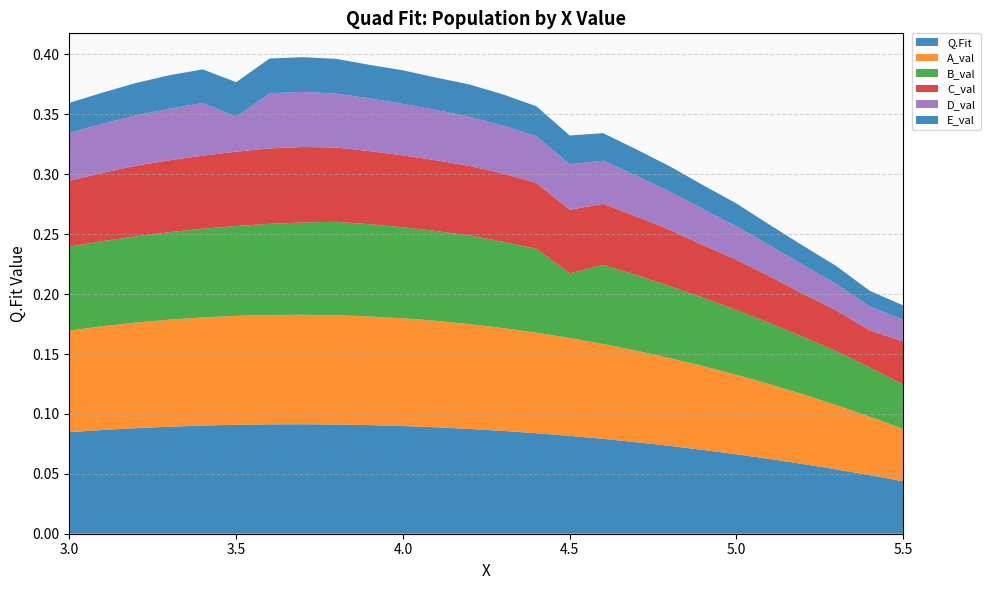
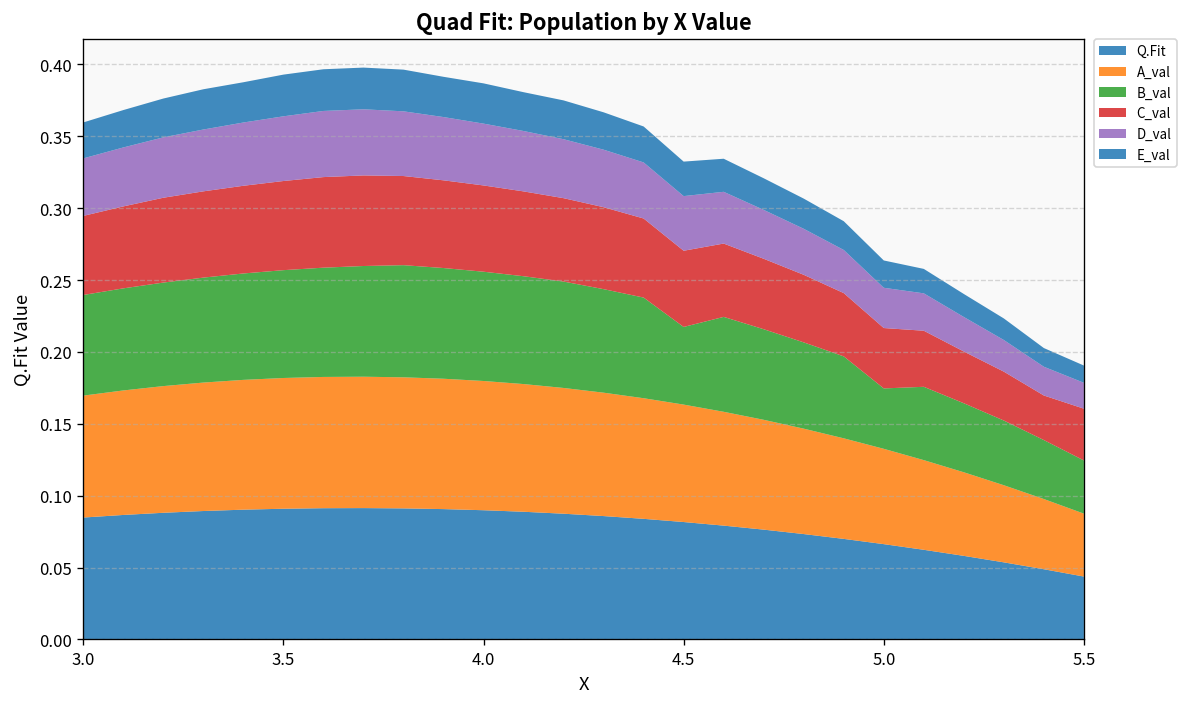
  {
    "A_val": {
      "3.0": 0.085,
      "3.5": 0.091,
      "4.0": 0.090,
      "4.5": 0.082,
      "5.0": 0.066,
      "5.5": 0.044
    },
    "B_val": {
      "3.0": 0.070,
      "3.5": 0.075,
      "4.0": 0.076,
      "4.5": 0.054,
-     "5.0": 0.054,
+     "5.0": 0.042,
      "5.5": 0.037
    },
    "C_val": {
      "3.0": 0.055,
      "3.5": 0.062,
      "4.0": 0.060,
      "4.5": 0.053,
      "5.0": 0.042,
      "5.5": 0.036
    },
    "D_val": {
      "3.0": 0.040,
-     "3.5": 0.029,
+     "3.5": 0.045,
      "4.0": 0.043,
      "4.5": 0.038,
      "5.0": 0.028,
      "5.5": 0.018
    }
  }
